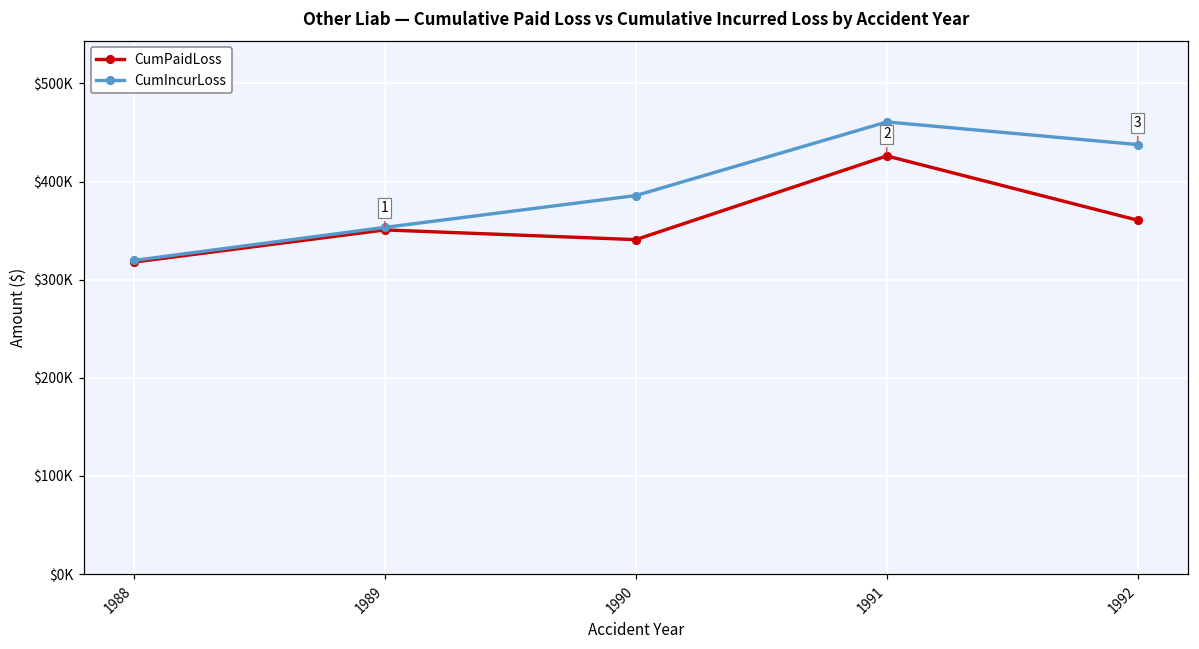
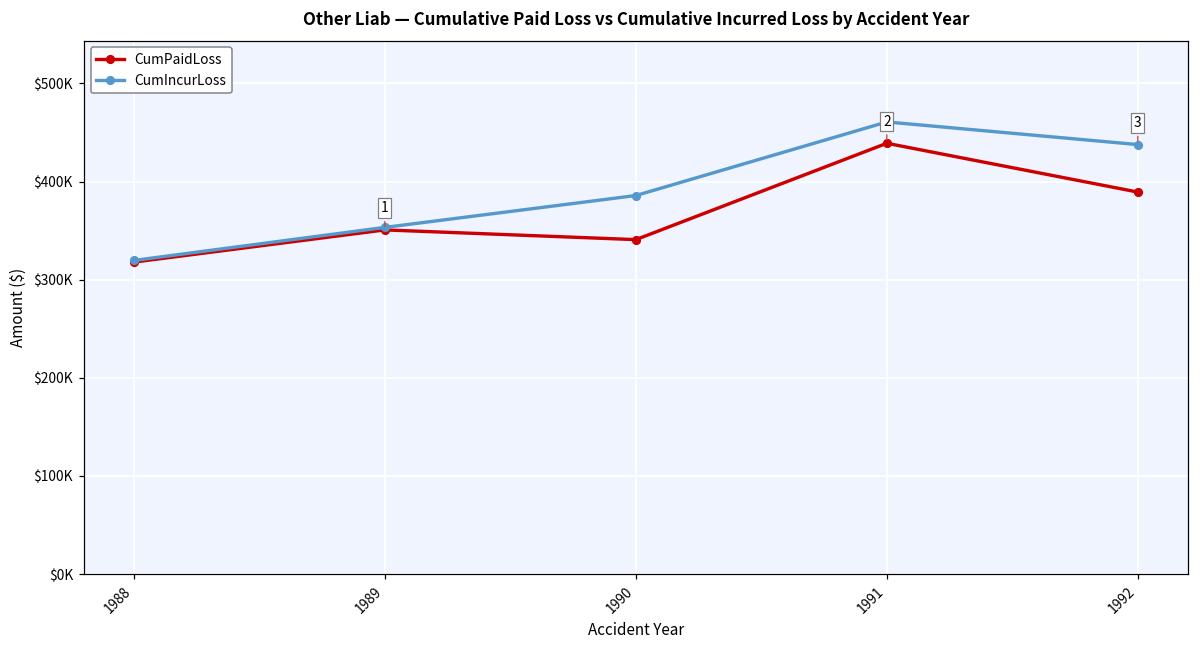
  {
    "CumPaidLoss": {
      "1990": "$340000",
-     "1991": "$430000",
-     "1992": "$360000"
+     "1991": "$440000",
+     "1992": "$390000"
    },
    "CumIncurLoss": {
      "1990": "$390000"
    }
  }
